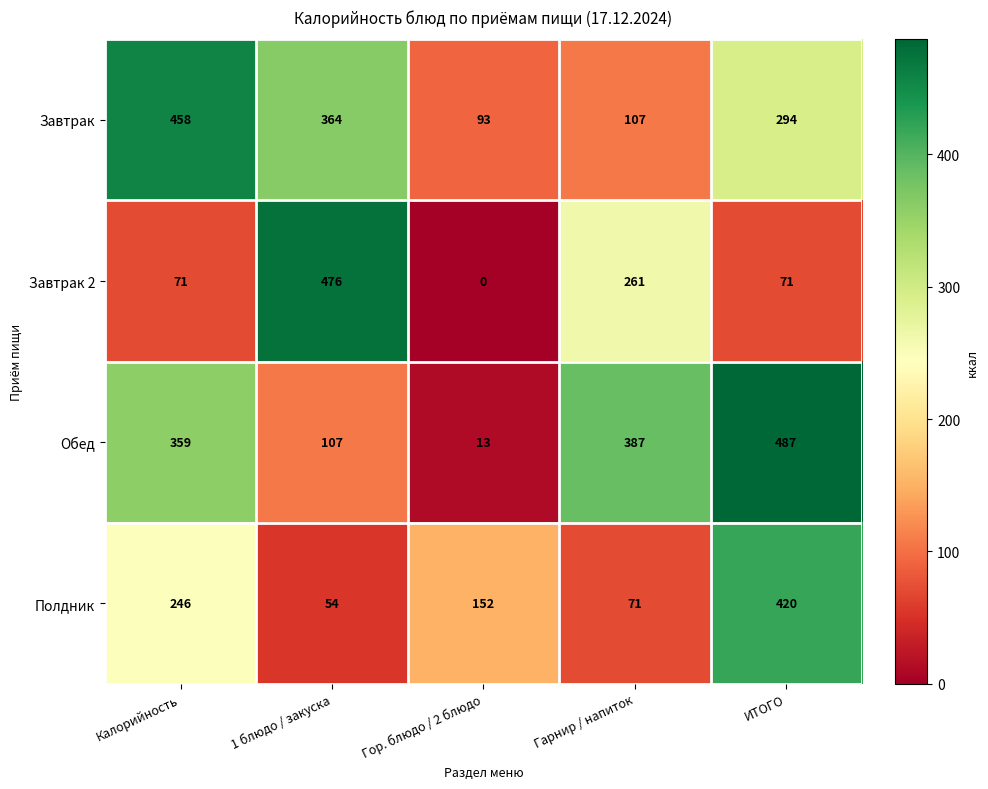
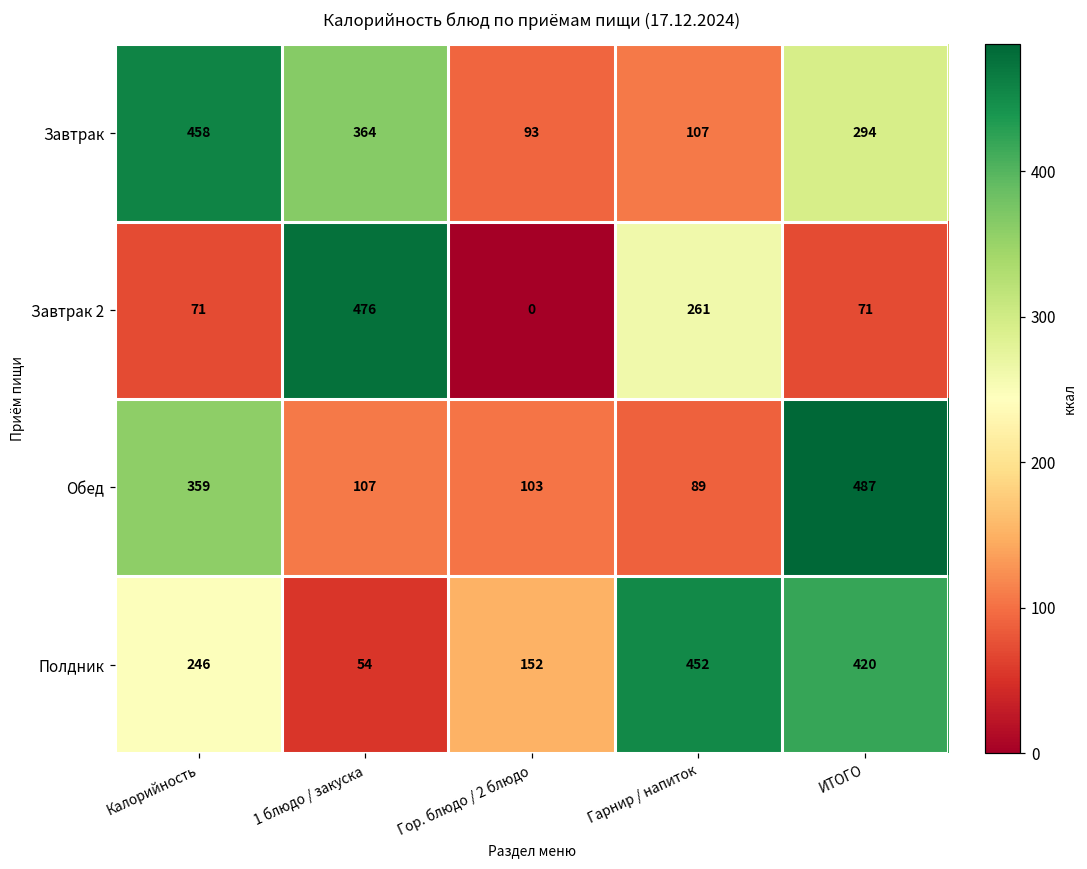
  {
    "Завтрак": {
      "Калорийность": 458,
      "1 блюдо / закуска": 364,
      "Гор. блюдо / 2 блюдо": 93,
      "Гарнир / напиток": 107,
      "ИТОГО": 294
    },
    "Завтрак 2": {
      "Калорийность": 71,
      "1 блюдо / закуска": 476,
      "Гор. блюдо / 2 блюдо": 0,
      "Гарнир / напиток": 261,
      "ИТОГО": 71
    },
    "Обед": {
      "Калорийность": 359,
      "1 блюдо / закуска": 107,
-     "Гор. блюдо / 2 блюдо": 13,
-     "Гарнир / напиток": 387,
+     "Гор. блюдо / 2 блюдо": 103,
+     "Гарнир / напиток": 89,
      "ИТОГО": 487
    },
    "Полдник": {
      "Калорийность": 246,
      "1 блюдо / закуска": 54,
      "Гор. блюдо / 2 блюдо": 152,
-     "Гарнир / напиток": 71,
+     "Гарнир / напиток": 452,
      "ИТОГО": 420
    }
  }
